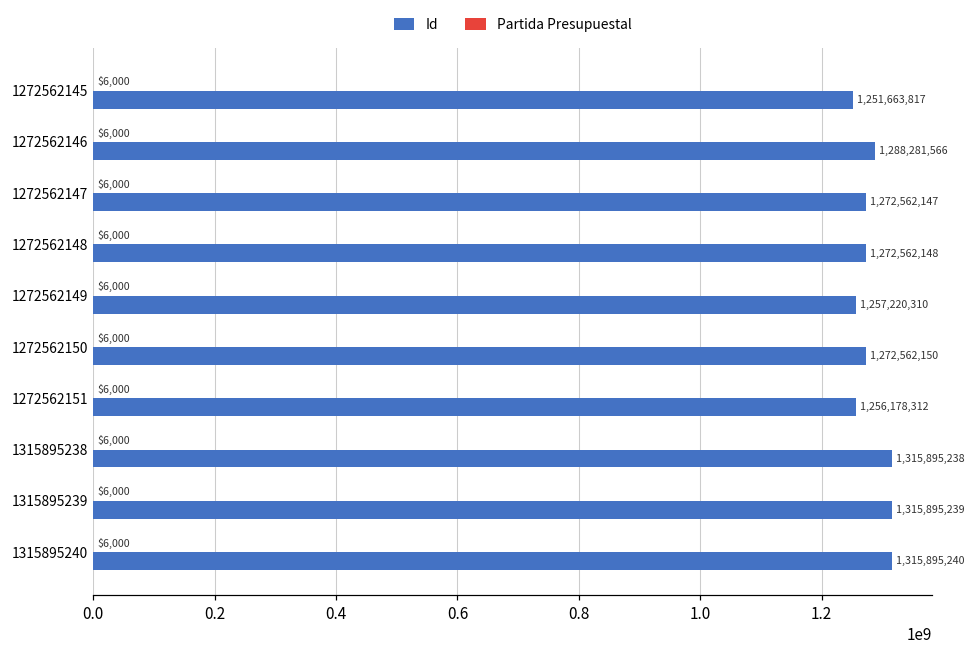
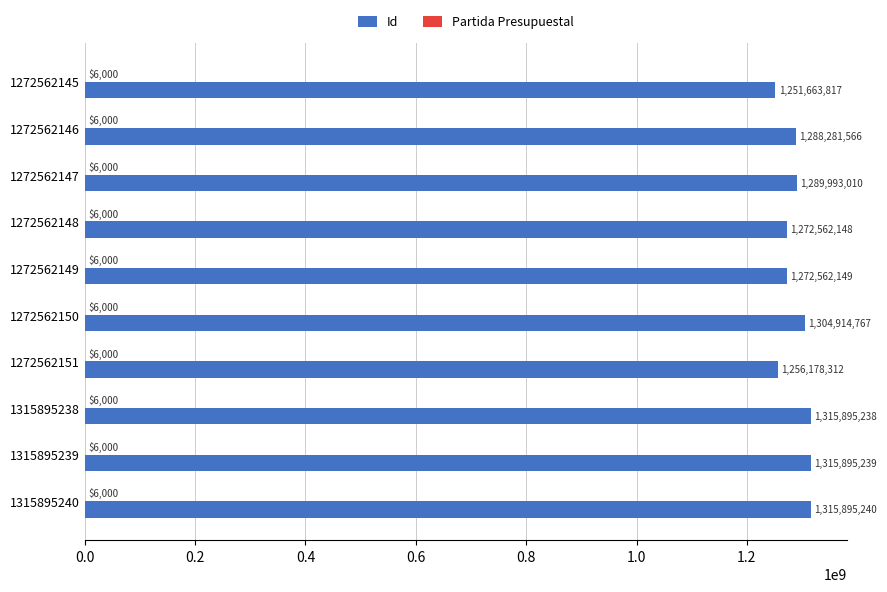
  {
    "Id": {
      "1272562145": "1,251,663,817",
      "1272562146": "1,288,281,566",
-     "1272562147": "1,272,562,147",
+     "1272562147": "1,289,993,010",
      "1272562148": "1,272,562,148",
-     "1272562149": "1,257,220,310",
-     "1272562150": "1,272,562,150",
+     "1272562149": "1,272,562,149",
+     "1272562150": "1,304,914,767",
      "1272562151": "1,256,178,312",
      "1315895238": "1,315,895,238",
      "1315895239": "1,315,895,239",
      "1315895240": "1,315,895,240"
    },
    "Partida Presupuestal": {
      "1272562145": "$6,000",
      "1272562146": "$6,000",
      "1272562147": "$6,000",
      "1272562148": "$6,000",
      "1272562149": "$6,000",
      "1272562150": "$6,000",
      "1272562151": "$6,000",
      "1315895238": "$6,000",
      "1315895239": "$6,000",
      "1315895240": "$6,000"
    }
  }
